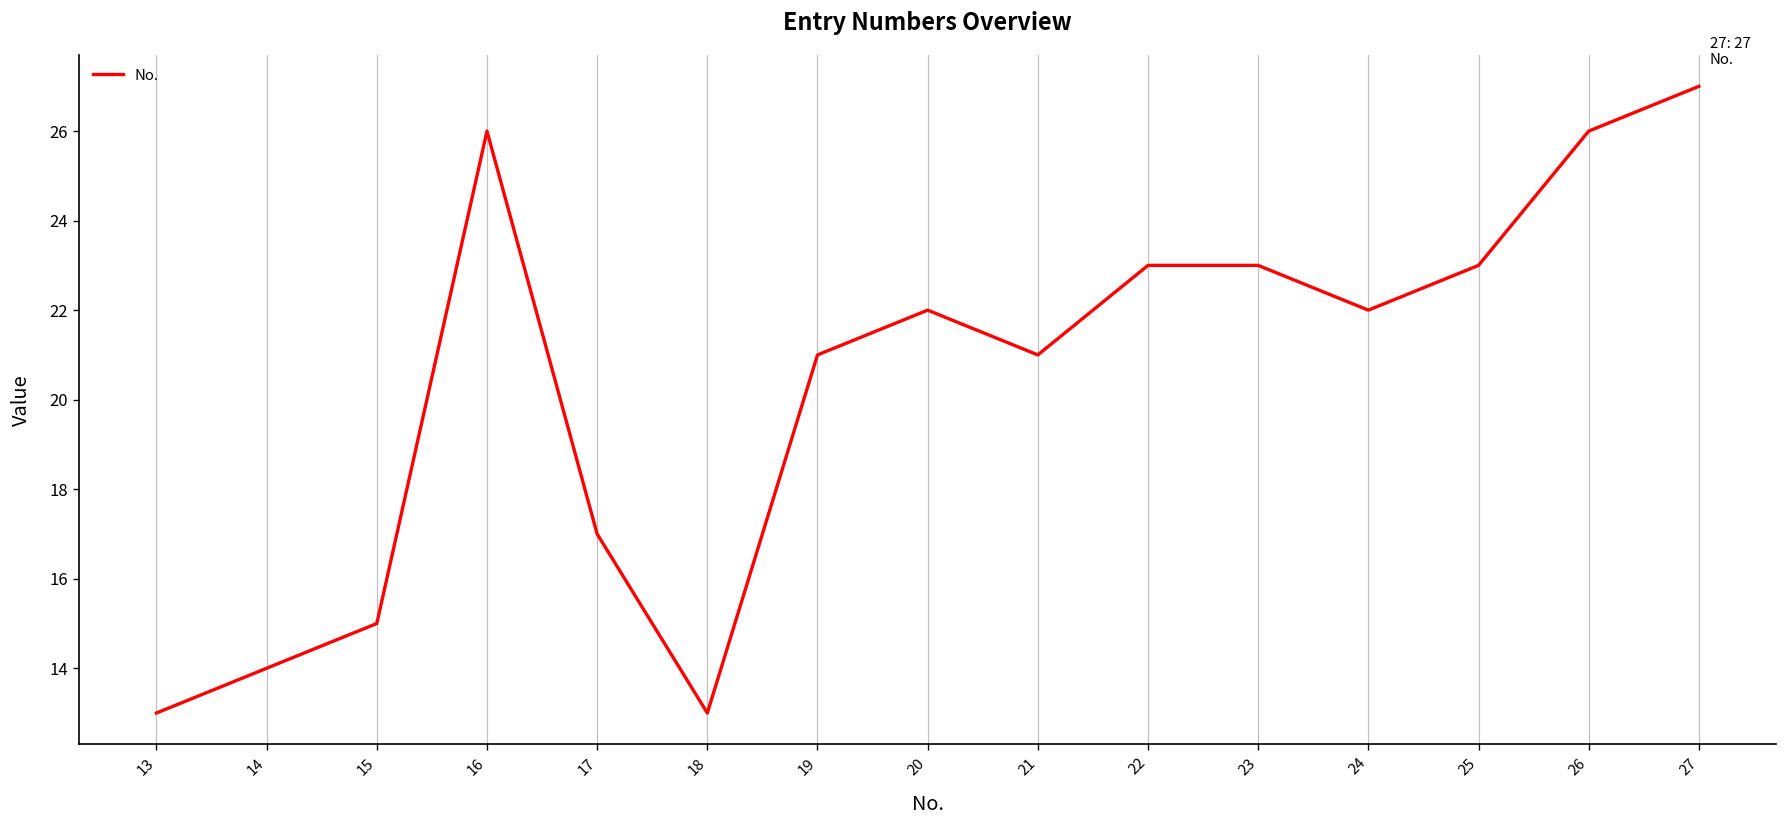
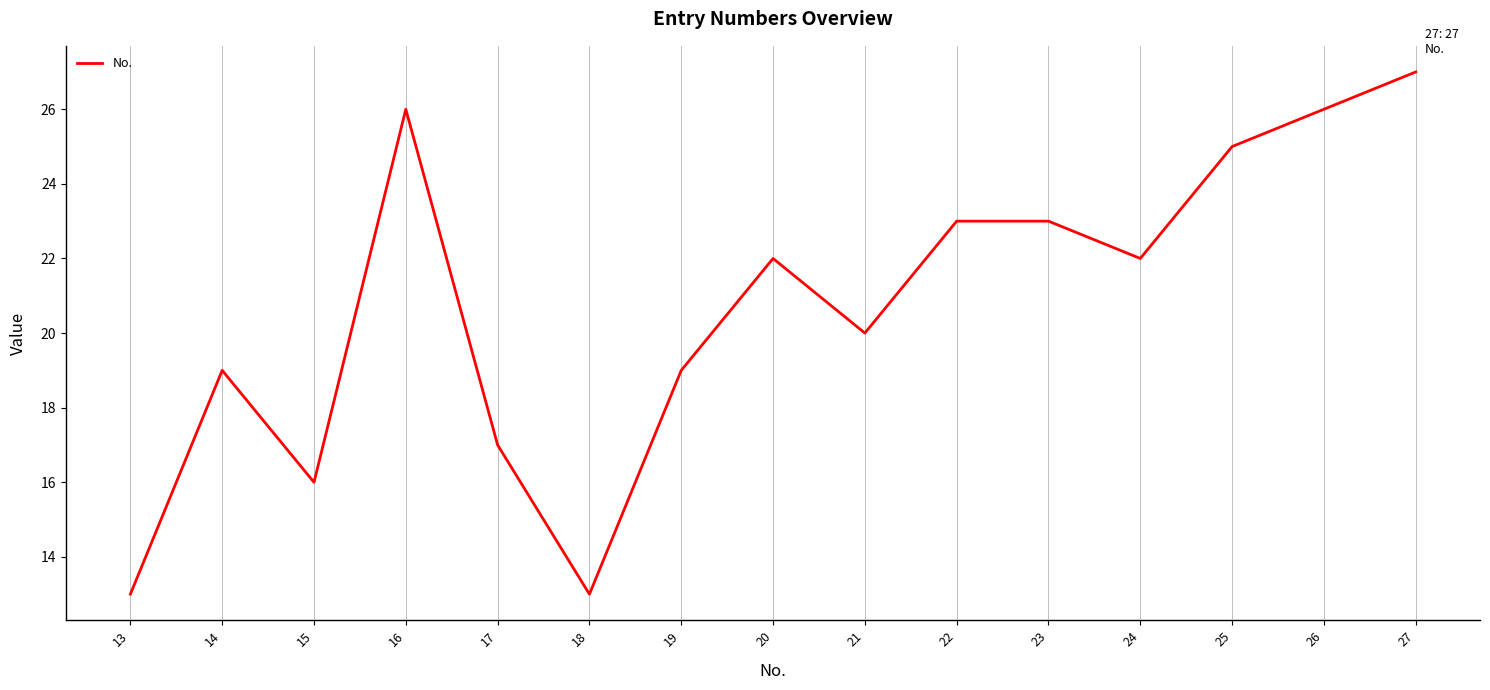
  {
    "13": 13,
-   "14": 14,
-   "15": 15,
+   "14": 19,
+   "15": 16,
    "16": 26,
    "17": 17,
    "18": 13,
-   "19": 21,
+   "19": 19,
    "20": 22,
-   "21": 21,
+   "21": 20,
    "22": 23,
    "23": 23,
    "24": 22,
-   "25": 23,
+   "25": 25,
    "26": 26
  }
